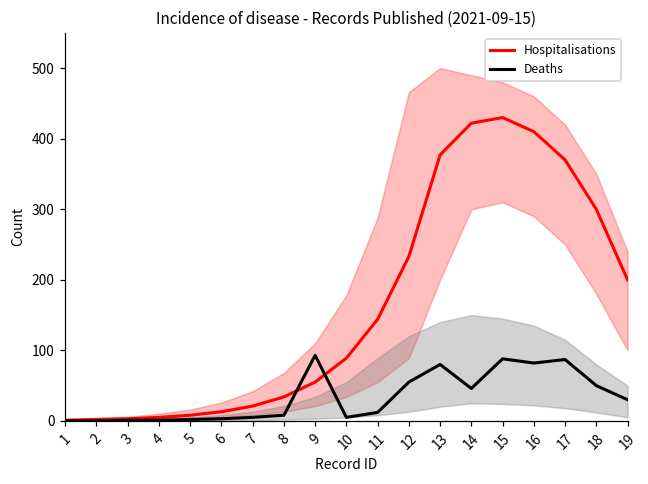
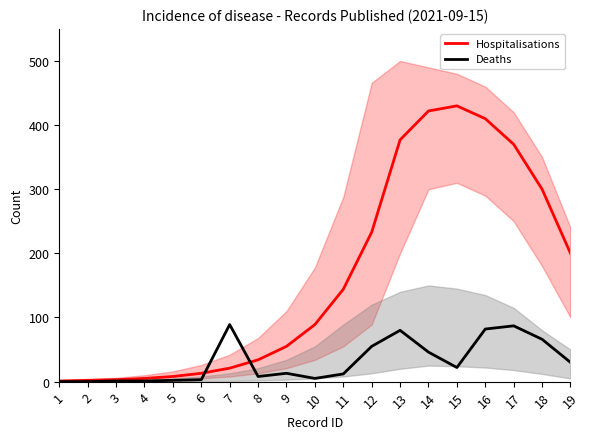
  {
    "Deaths": {
      "6": 0,
-     "7": 10,
+     "7": 90,
      "8": 10,
-     "9": 90,
+     "9": 10,
      "10": 10,
      "11": 10,
      "12": 60,
      "13": 80,
      "14": 50,
-     "15": 90,
+     "15": 20,
      "16": 80,
      "17": 90,
-     "18": 50,
+     "18": 70,
      "19": 30
    }
  }
